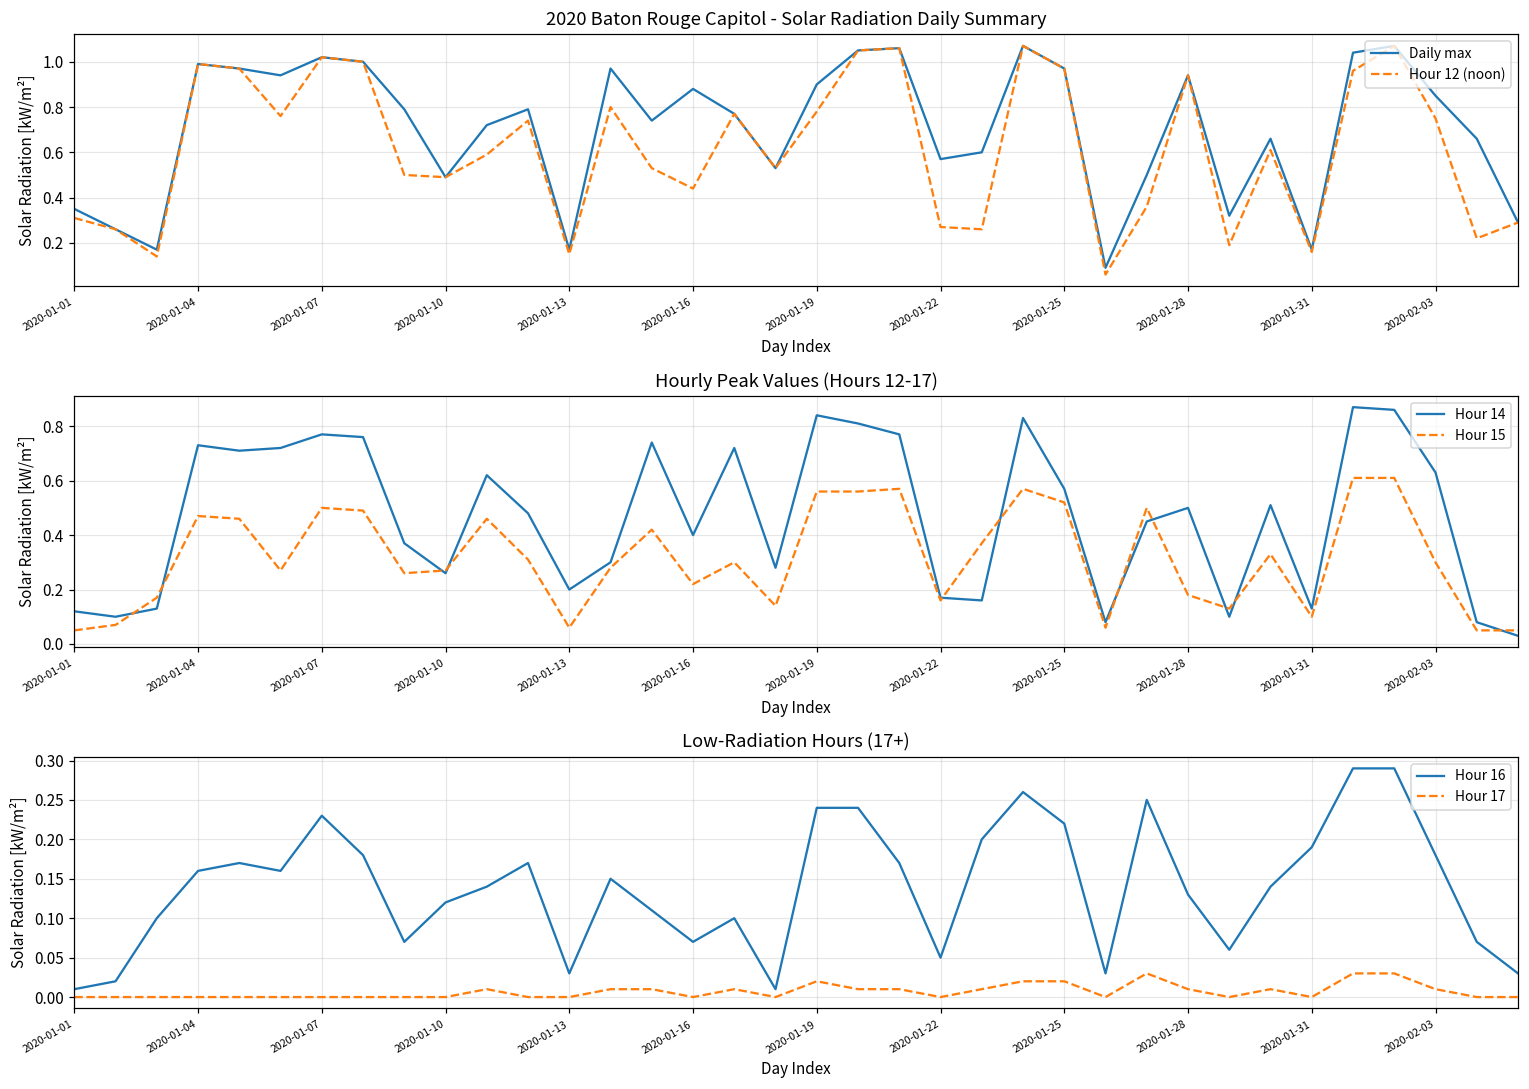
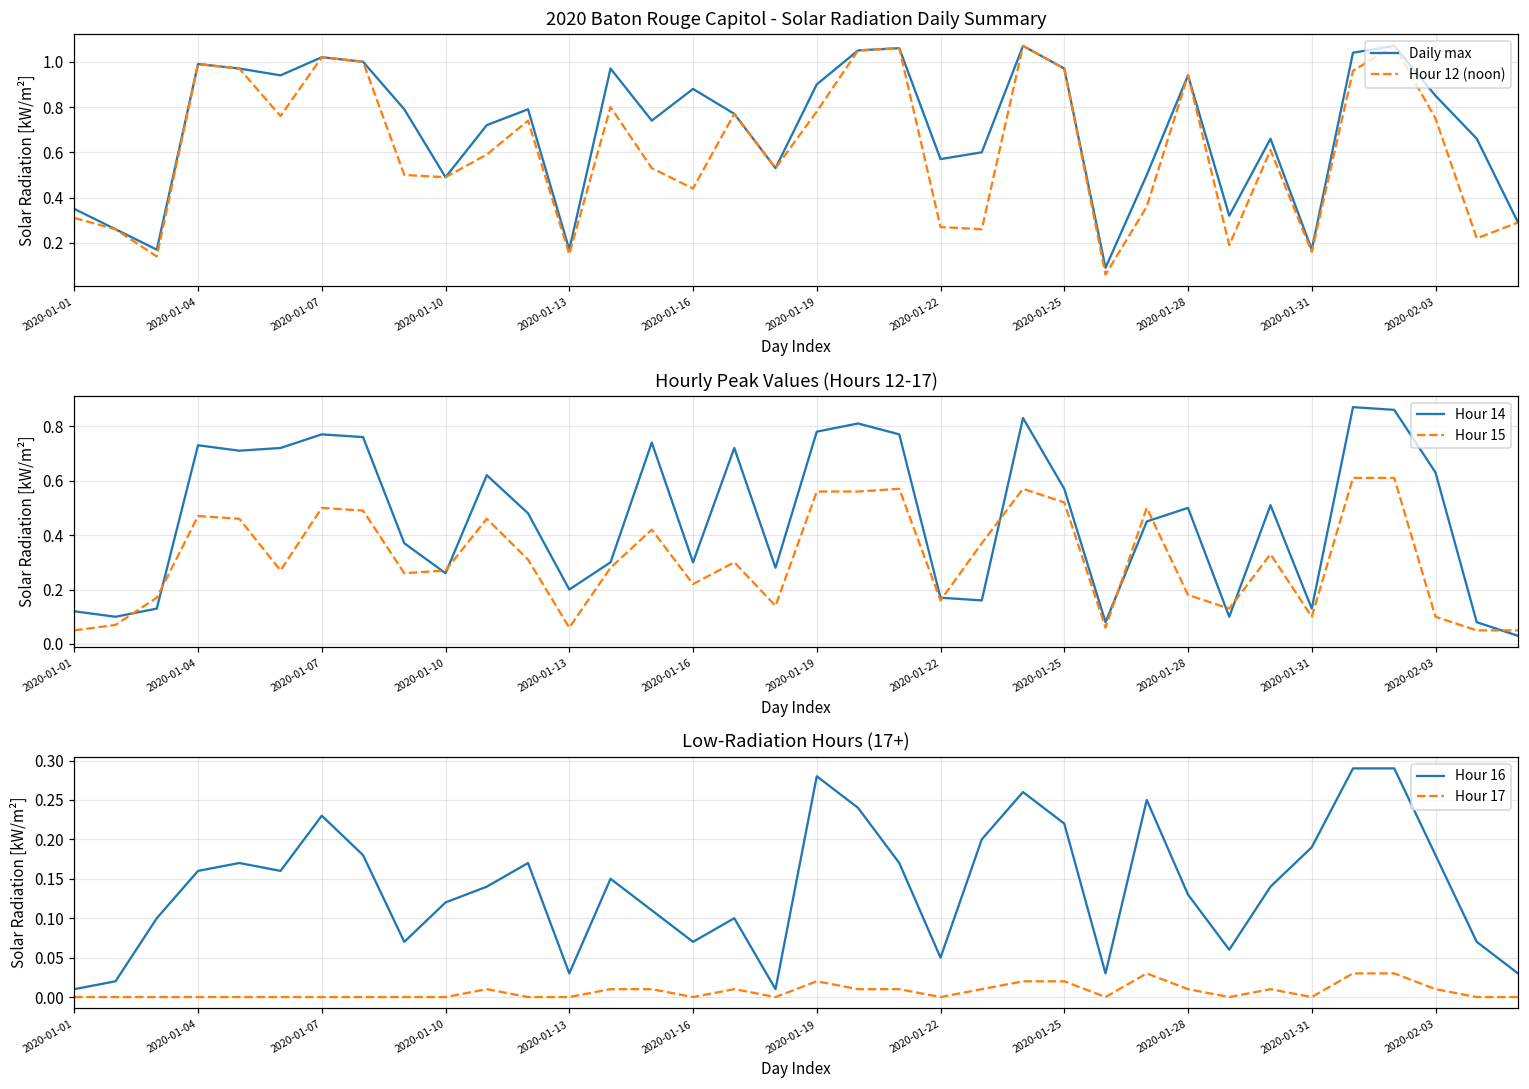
  {
    "2020 Baton Rouge Capitol - Solar Radiation Daily Summary": {
      "Daily max": {
        "2020-01-01": 0.35,
        "2020-01-13": 0.17,
        "2020-01-16": 0.88,
        "2020-01-19": 0.90,
        "2020-01-22": 0.57,
        "2020-02-03": 0.85
      },
      "Hour 12 (noon)": {
        "2020-01-01": 0.31,
        "2020-01-13": 0.15,
        "2020-01-16": 0.44,
        "2020-01-19": 0.78,
        "2020-01-22": 0.27,
        "2020-02-03": 0.75
      }
    },
    "Hourly Peak Values (Hours 12-17)": {
      "Hour 14": {
        "2020-01-01": 0.12,
        "2020-01-04": 0.73,
        "2020-01-07": 0.77,
        "2020-01-13": 0.20,
-       "2020-01-16": 0.4,
-       "2020-01-19": 0.84,
+       "2020-01-16": 0.3,
+       "2020-01-19": 0.78,
        "2020-01-25": 0.57,
        "2020-01-28": 0.50,
        "2020-01-31": 0.13,
        "2020-02-03": 0.63
      },
      "Hour 15": {
        "2020-01-01": 0.05,
        "2020-01-04": 0.47,
        "2020-01-07": 0.5,
        "2020-01-13": 0.06,
        "2020-01-16": 0.22,
        "2020-01-19": 0.56,
        "2020-01-25": 0.52,
        "2020-01-28": 0.18,
        "2020-01-31": 0.1,
-       "2020-02-03": 0.3
+       "2020-02-03": 0.1
      }
    },
    "Low-Radiation Hours (17+)": {
      "Hour 16": {
        "2020-01-01": 0.01,
        "2020-01-04": 0.16,
        "2020-01-07": 0.23,
        "2020-01-10": 0.12,
        "2020-01-13": 0.03,
        "2020-01-16": 0.07,
-       "2020-01-19": 0.24,
+       "2020-01-19": 0.28,
        "2020-01-22": 0.05,
        "2020-01-25": 0.22,
        "2020-01-28": 0.13,
        "2020-01-31": 0.19,
        "2020-02-03": 0.18
      },
      "Hour 17": {
        "2020-01-01": 0.00,
        "2020-01-04": 0.00,
        "2020-01-07": 0.00,
        "2020-01-10": 0.00,
        "2020-01-13": 0.00,
        "2020-01-16": 0.00,
        "2020-01-19": 0.02,
        "2020-01-22": 0.00,
        "2020-01-25": 0.02,
        "2020-01-28": 0.01,
        "2020-01-31": 0.00,
        "2020-02-03": 0.01
      }
    }
  }
